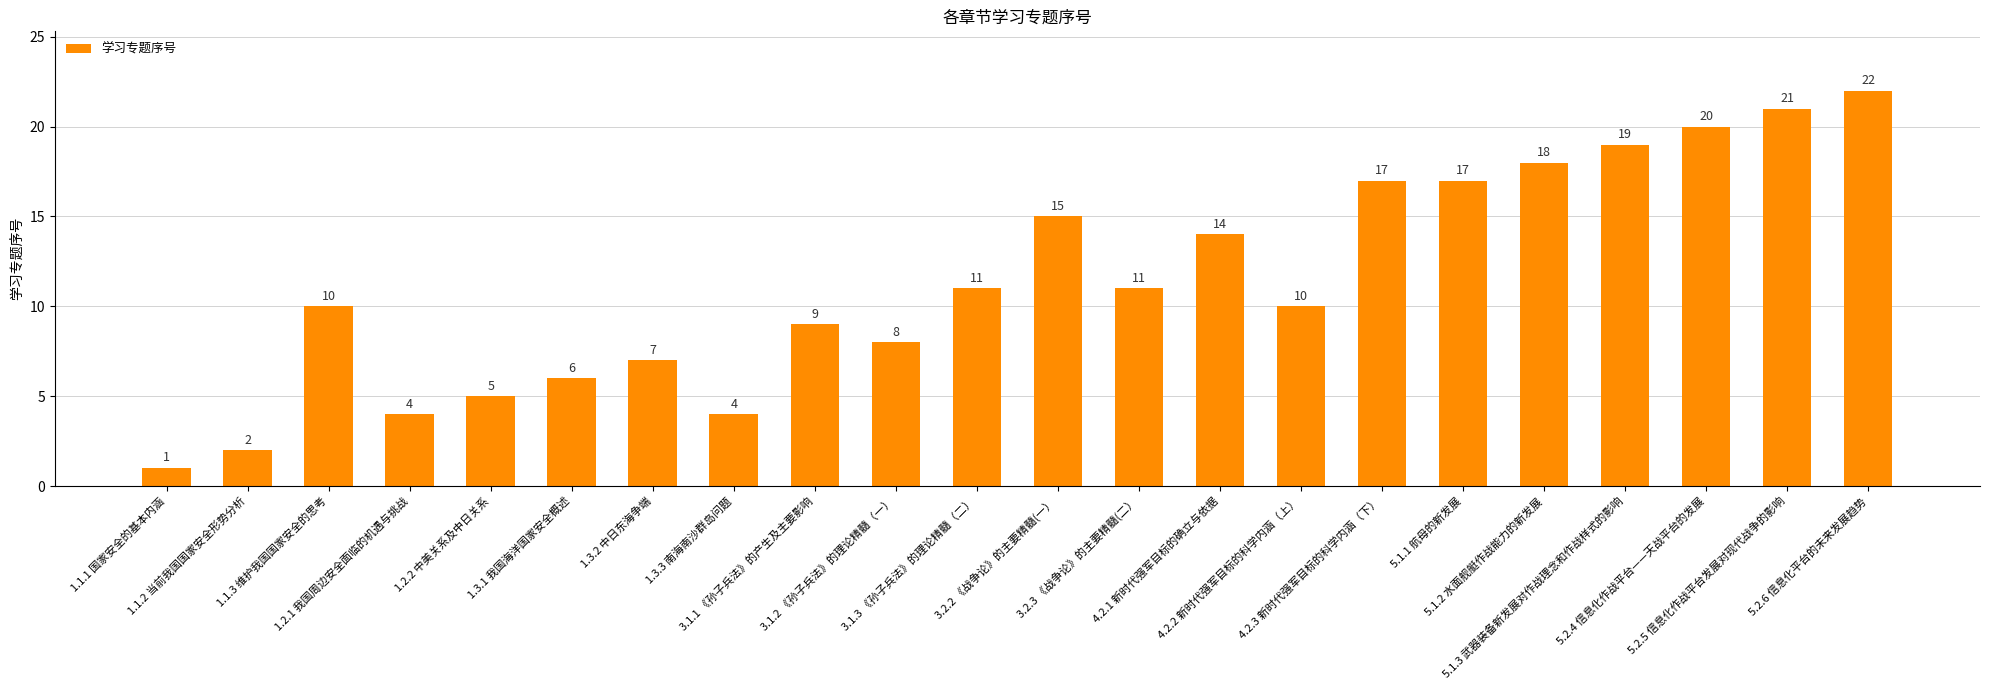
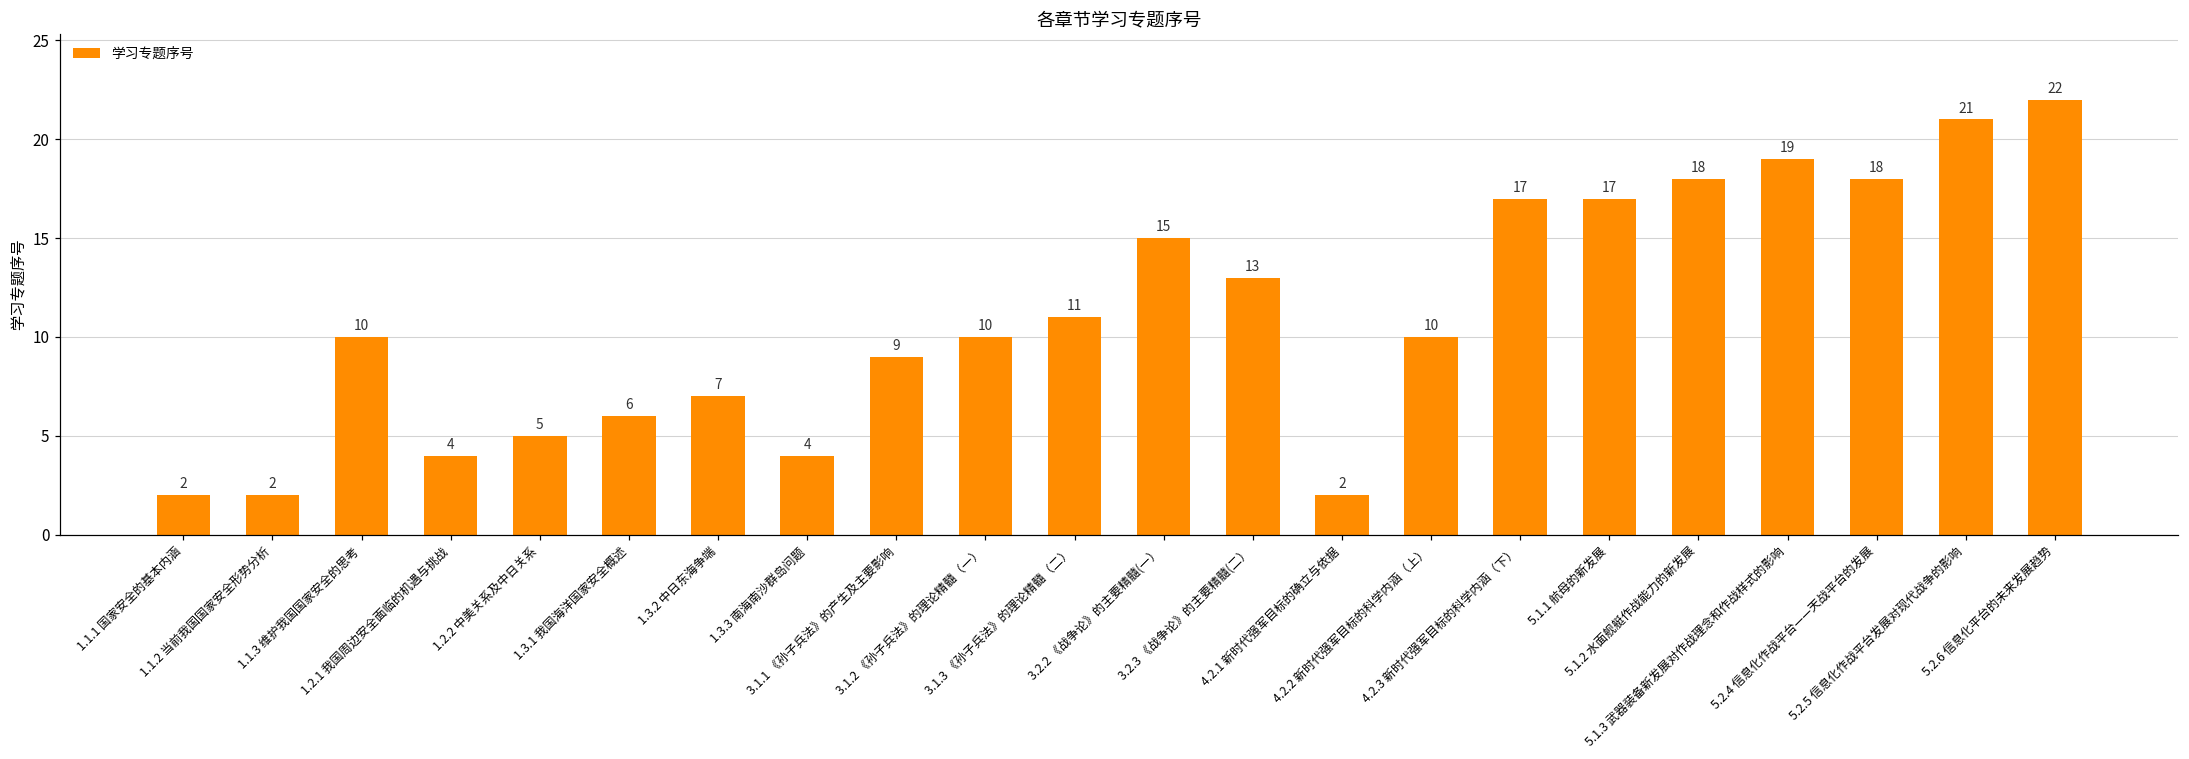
  {
-   "1.1.1 国家安全的基本内涵": 1,
+   "1.1.1 国家安全的基本内涵": 2,
    "1.1.2 当前我国国家安全形势分析": 2,
    "1.1.3 维护我国国家安全的思考": 10,
    "1.2.1 我国周边安全面临的机遇与挑战": 4,
    "1.2.2 中美关系及中日关系": 5,
    "1.3.1 我国海洋国家安全概述": 6,
    "1.3.2 中日东海争端": 7,
    "1.3.3 南海南沙群岛问题": 4,
    "3.1.1 《孙子兵法》的产生及主要影响": 9,
-   "3.1.2 《孙子兵法》的理论精髓（一）": 8,
+   "3.1.2 《孙子兵法》的理论精髓（一）": 10,
    "3.1.3 《孙子兵法》的理论精髓（二）": 11,
    "3.2.2 《战争论》的主要精髓(一）": 15,
-   "3.2.3 《战争论》的主要精髓(二）": 11,
-   "4.2.1 新时代强军目标的确立与依据": 14,
+   "3.2.3 《战争论》的主要精髓(二）": 13,
+   "4.2.1 新时代强军目标的确立与依据": 2,
    "4.2.2 新时代强军目标的科学内涵（上）": 10,
    "4.2.3 新时代强军目标的科学内涵（下）": 17,
    "5.1.1 航母的新发展": 17,
    "5.1.2 水面舰艇作战能力的新发展": 18,
    "5.1.3 武器装备新发展对作战理念和作战样式的影响": 19,
-   "5.2.4 信息化作战平台——天战平台的发展": 20,
+   "5.2.4 信息化作战平台——天战平台的发展": 18,
    "5.2.5 信息化作战平台发展对现代战争的影响": 21,
    "5.2.6 信息化平台的未来发展趋势": 22
  }
